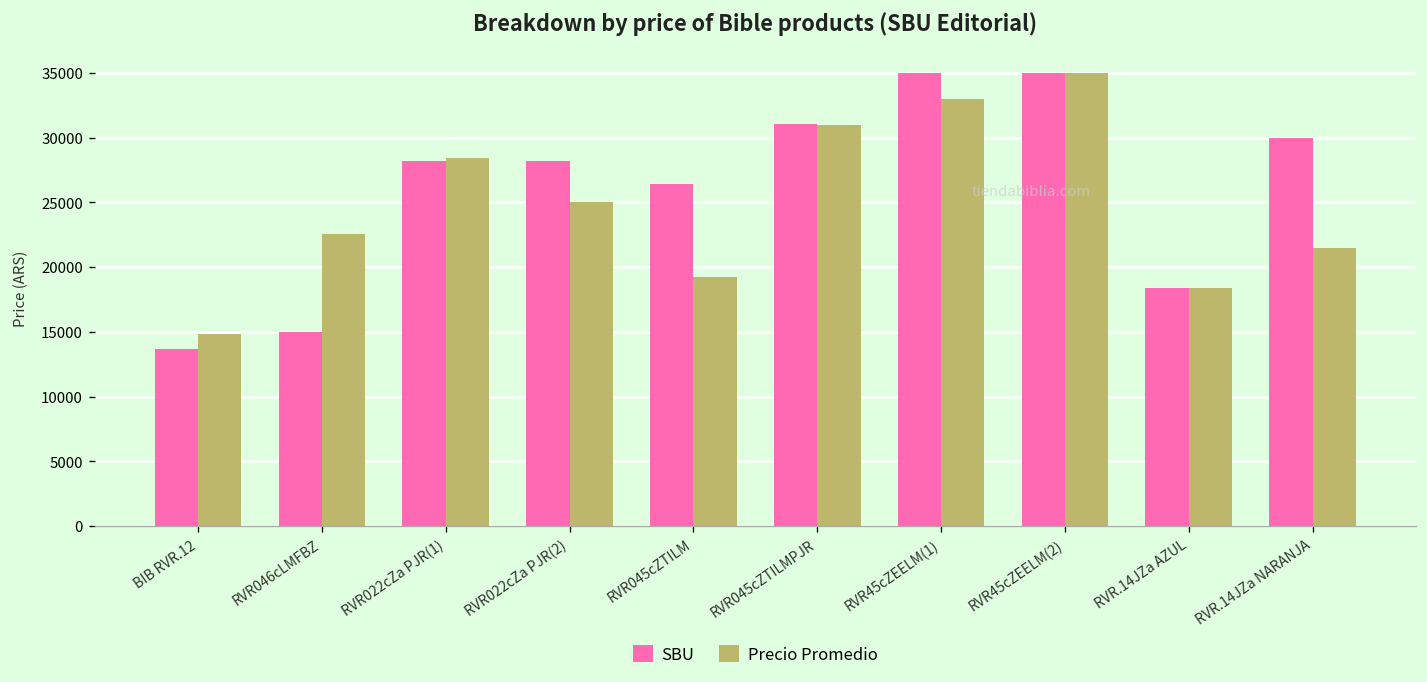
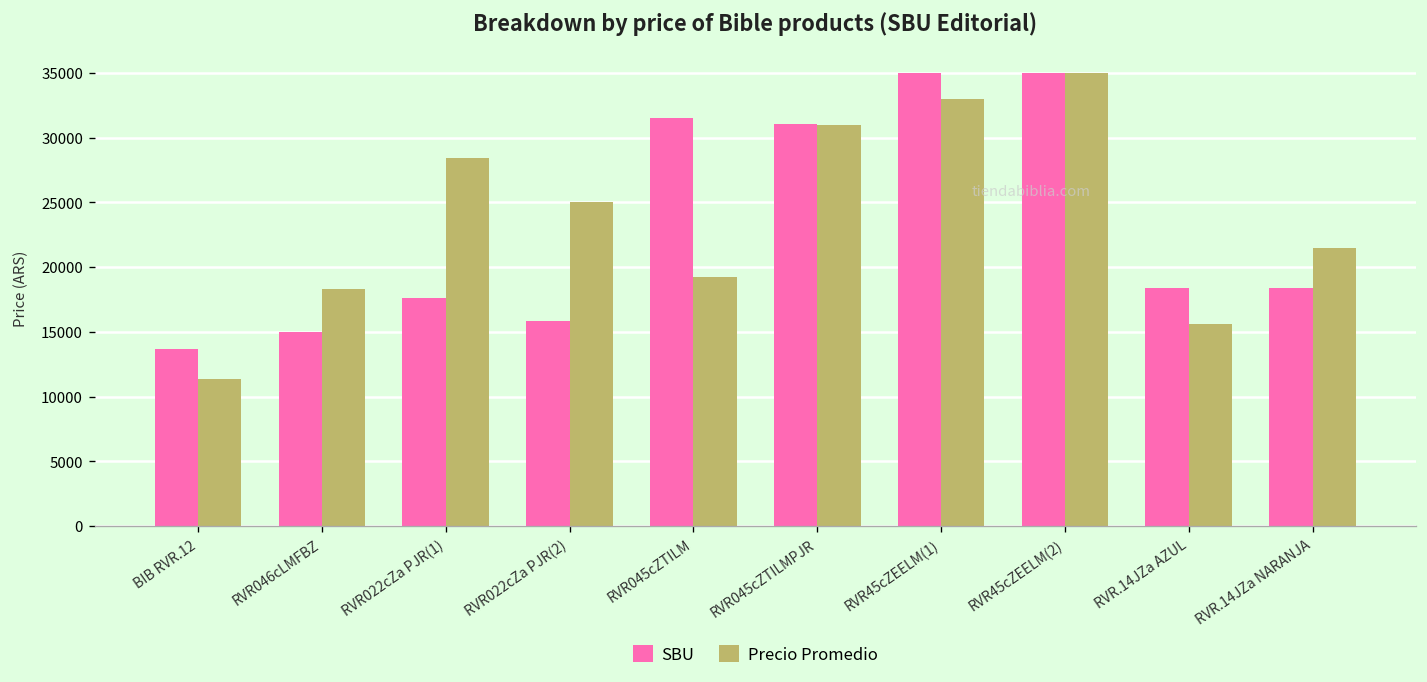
  {
    "SBU": {
      "BIB RVR.12": 13700,
      "RVR046cLMFBZ": 15000,
-     "RVR022cZa PJR(1)": 28200,
-     "RVR022cZa PJR(2)": 28200,
-     "RVR045cZTILM": 26400,
+     "RVR022cZa PJR(1)": 17600,
+     "RVR022cZa PJR(2)": 15800,
+     "RVR045cZTILM": 31500,
      "RVR045cZTILMPJR": 31000,
      "RVR45cZEELM(1)": 35000,
      "RVR45cZEELM(2)": 35000,
      "RVR.14JZa AZUL": 18400,
-     "RVR.14JZa NARANJA": 30000
+     "RVR.14JZa NARANJA": 18400
    },
    "Precio Promedio": {
-     "BIB RVR.12": 14800,
-     "RVR046cLMFBZ": 22500,
+     "BIB RVR.12": 11300,
+     "RVR046cLMFBZ": 18300,
      "RVR022cZa PJR(1)": 28400,
      "RVR022cZa PJR(2)": 25000,
      "RVR045cZTILM": 19300,
      "RVR045cZTILMPJR": 31000,
      "RVR45cZEELM(1)": 33000,
      "RVR45cZEELM(2)": 35000,
-     "RVR.14JZa AZUL": 18400,
+     "RVR.14JZa AZUL": 15600,
      "RVR.14JZa NARANJA": 21500
    }
  }
